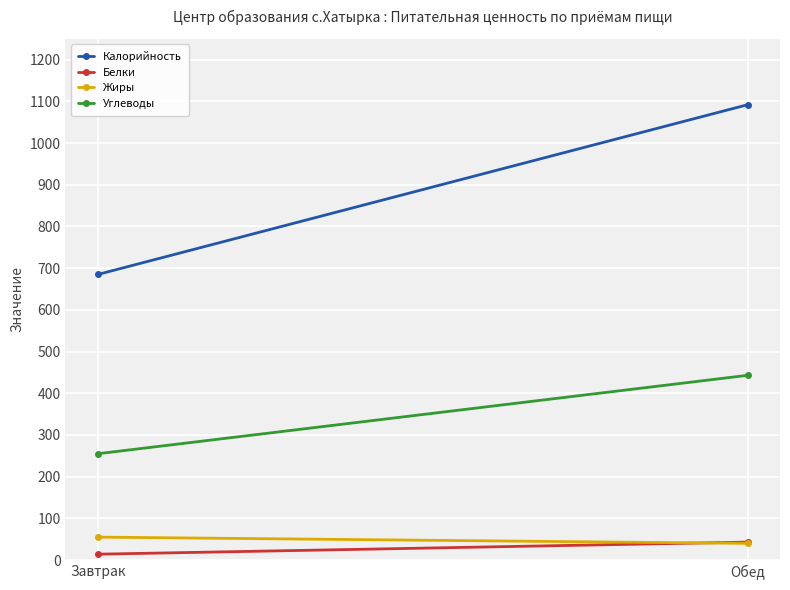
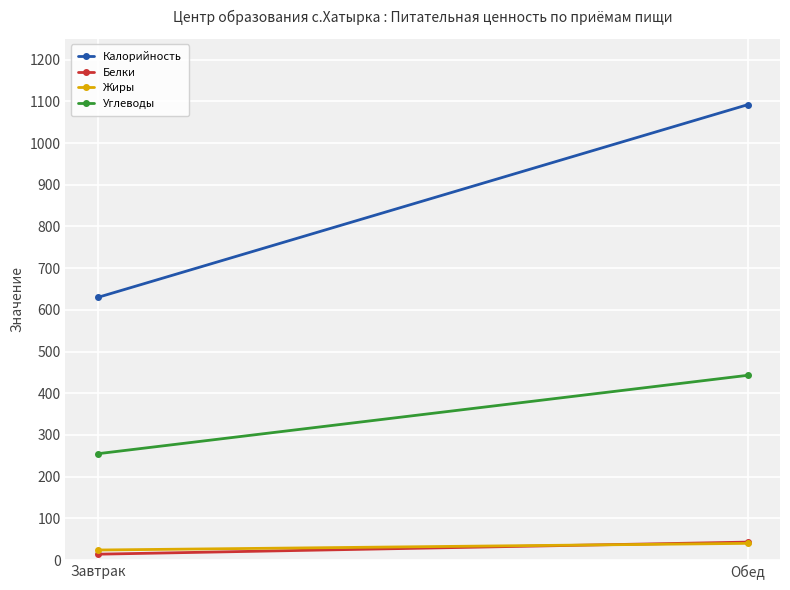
  {
    "Калорийность": {
-     "Завтрак": 690,
+     "Завтрак": 630,
      "Обед": 1090
    },
    "Белки": {
      "Завтрак": 10
    },
    "Жиры": {
-     "Завтрак": 60
+     "Завтрак": 20
    },
    "Углеводы": {
      "Завтрак": 260,
      "Обед": 440
    }
  }
